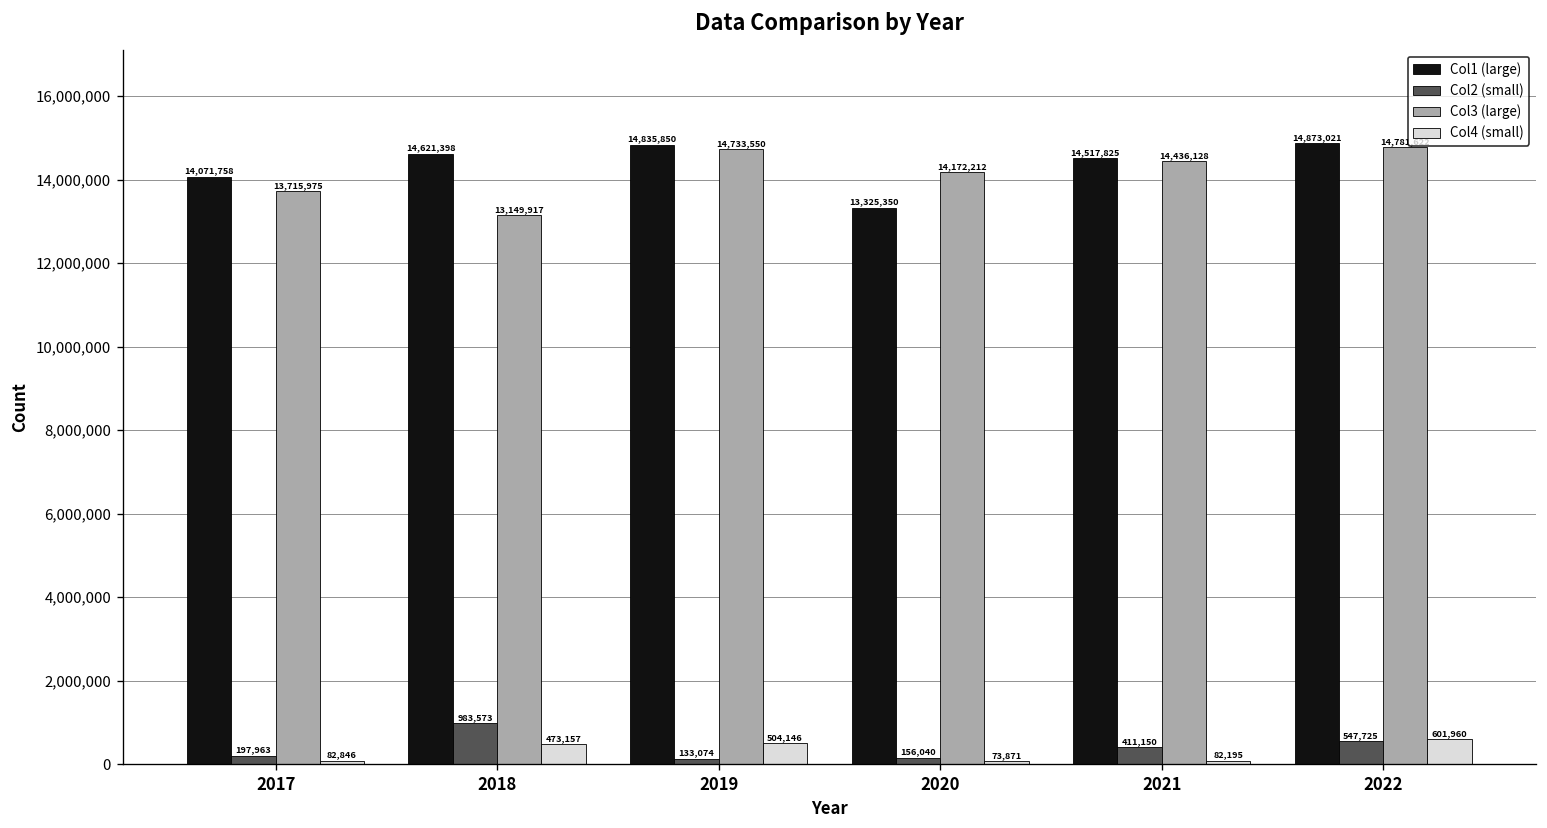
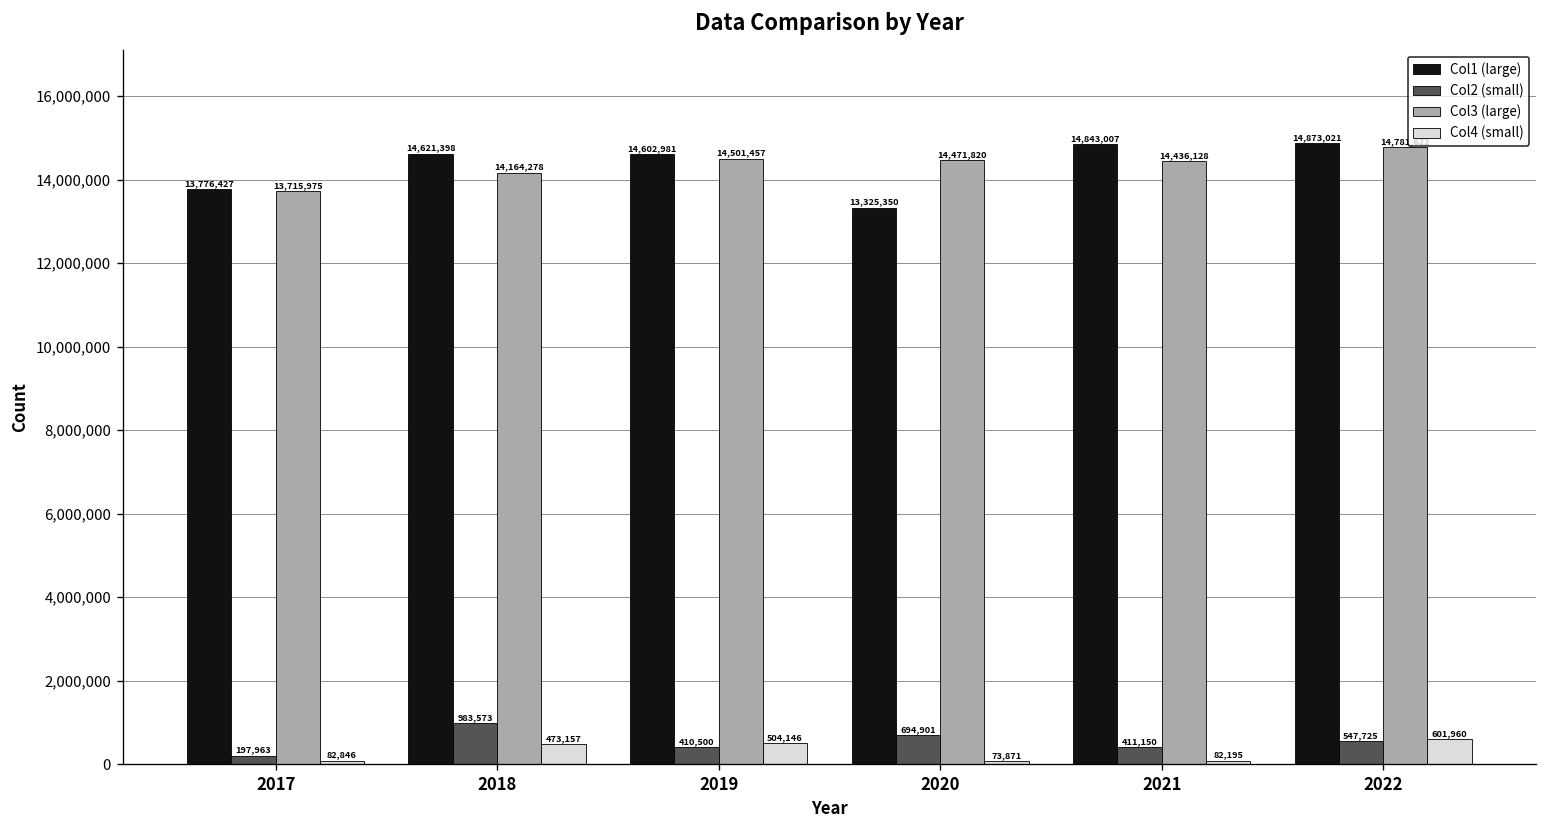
  {
    "Col1 (large)": {
-     "2017": "14,071,758",
+     "2017": "13,776,427",
      "2018": "14,621,398",
-     "2019": "14,835,850",
+     "2019": "14,602,981",
      "2020": "13,325,350",
-     "2021": "14,517,825",
+     "2021": "14,843,007",
      "2022": "14,873,021"
    },
    "Col2 (small)": {
      "2017": "197,963",
      "2018": "983,573",
-     "2019": "133,074",
-     "2020": "156,040",
+     "2019": "410,500",
+     "2020": "694,901",
      "2021": "411,150",
      "2022": "547,725"
    },
    "Col3 (large)": {
      "2017": "13,715,975",
-     "2018": "13,149,917",
-     "2019": "14,733,550",
-     "2020": "14,172,212",
+     "2018": "14,164,278",
+     "2019": "14,501,457",
+     "2020": "14,471,820",
      "2021": "14,436,128"
    },
    "Col4 (small)": {
      "2017": "82,846",
      "2018": "473,157",
      "2019": "504,146",
      "2020": "73,871",
      "2021": "82,195",
      "2022": "601,960"
    }
  }
